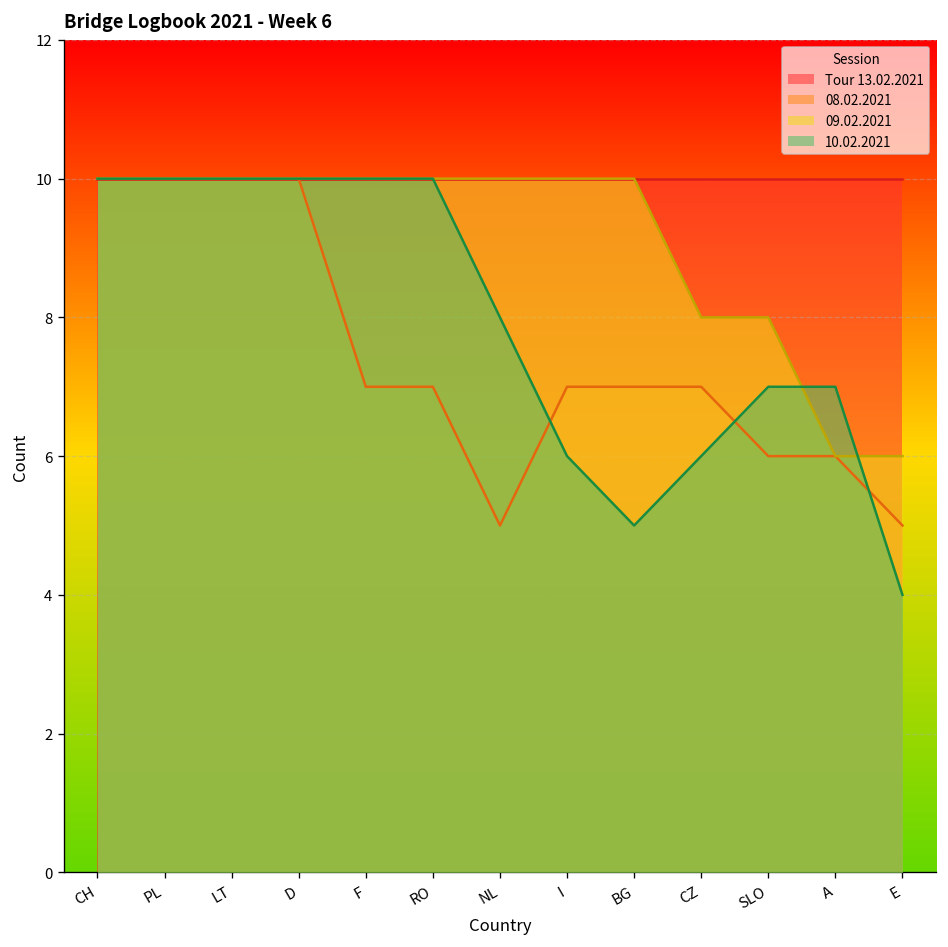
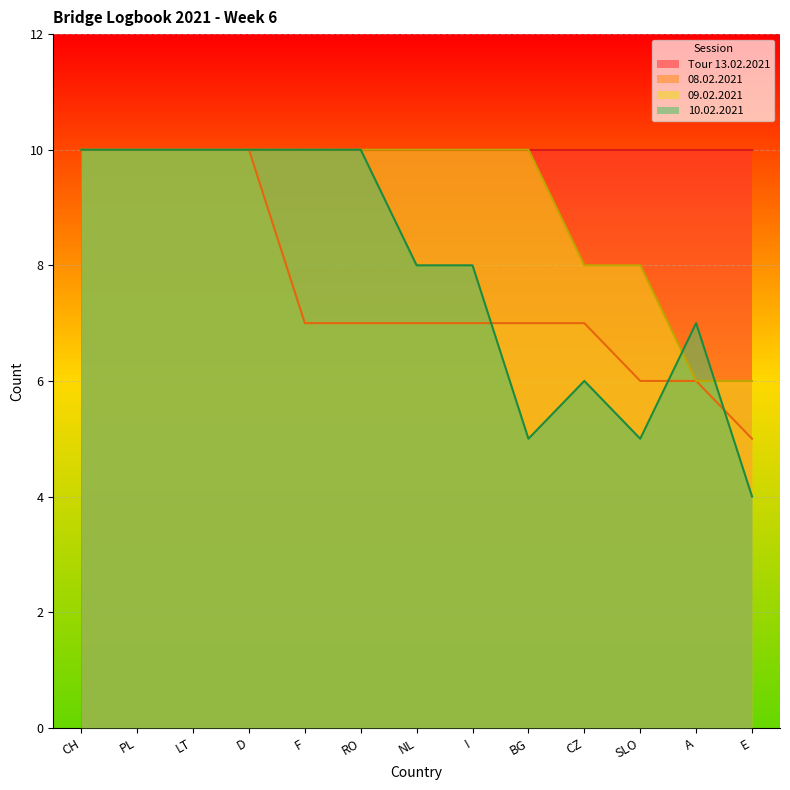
  {
    "Tour 13.02.2021": {
      "CZ": 10,
      "SLO": 10,
      "A": 10,
      "E": 10
    },
    "08.02.2021": {
      "F": 7,
      "RO": 7,
-     "NL": 5,
+     "NL": 7,
      "I": 7,
      "BG": 7,
      "CZ": 7,
      "SLO": 6,
      "E": 5
    },
    "09.02.2021": {
      "CZ": 8,
      "SLO": 8,
      "E": 6
    },
    "10.02.2021": {
      "NL": 8,
-     "I": 6,
+     "I": 8,
      "BG": 5,
      "CZ": 6,
-     "SLO": 7,
+     "SLO": 5,
      "A": 7,
      "E": 4
    }
  }
